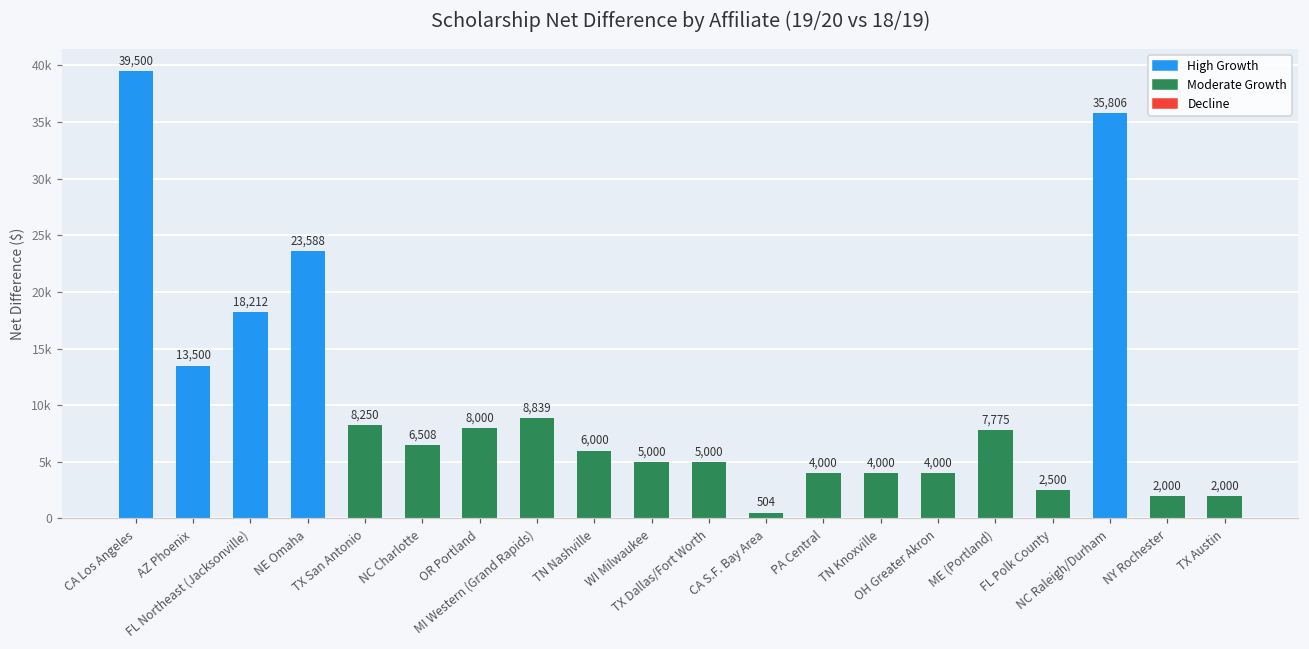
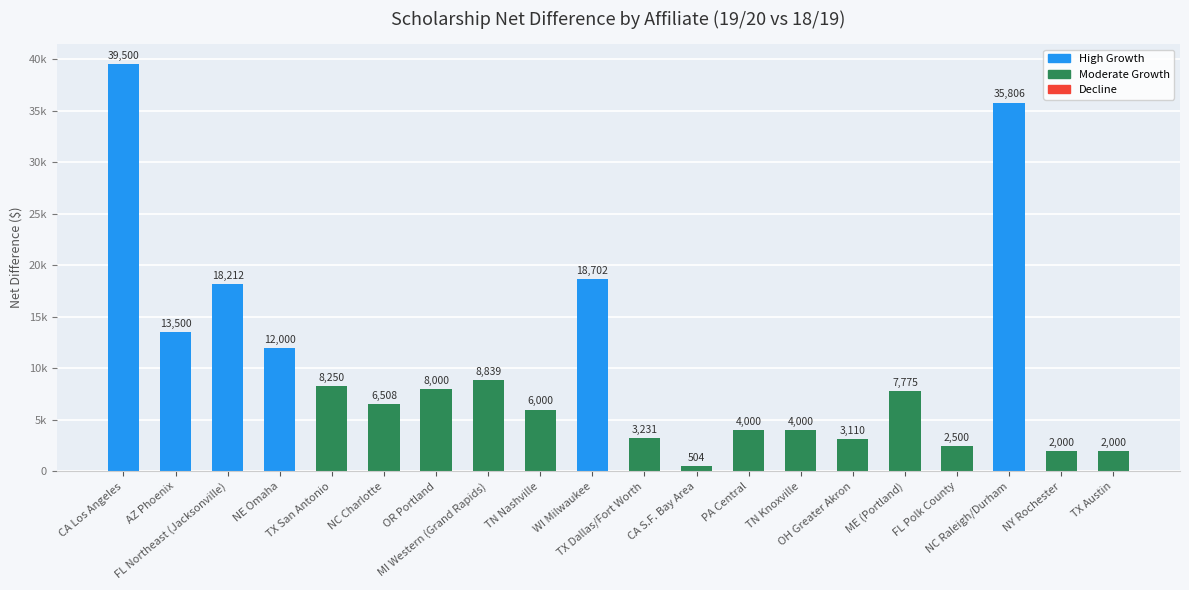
  {
    "CA Los Angeles": "39,500",
    "AZ Phoenix": "13,500",
    "FL Northeast (Jacksonville)": "18,212",
-   "NE Omaha": "23,588",
+   "NE Omaha": "12,000",
    "TX San Antonio": "8,250",
    "NC Charlotte": "6,508",
    "OR Portland": "8,000",
    "MI Western (Grand Rapids)": "8,839",
    "TN Nashville": "6,000",
-   "WI Milwaukee": "5,000",
-   "TX Dallas/Fort Worth": "5,000",
+   "WI Milwaukee": "18,702",
+   "TX Dallas/Fort Worth": "3,231",
    "CA S.F. Bay Area": "504",
    "PA Central": "4,000",
    "TN Knoxville": "4,000",
-   "OH Greater Akron": "4,000",
+   "OH Greater Akron": "3,110",
    "ME (Portland)": "7,775",
    "FL Polk County": "2,500",
    "NC Raleigh/Durham": "35,806",
    "NY Rochester": "2,000",
    "TX Austin": "2,000"
  }
